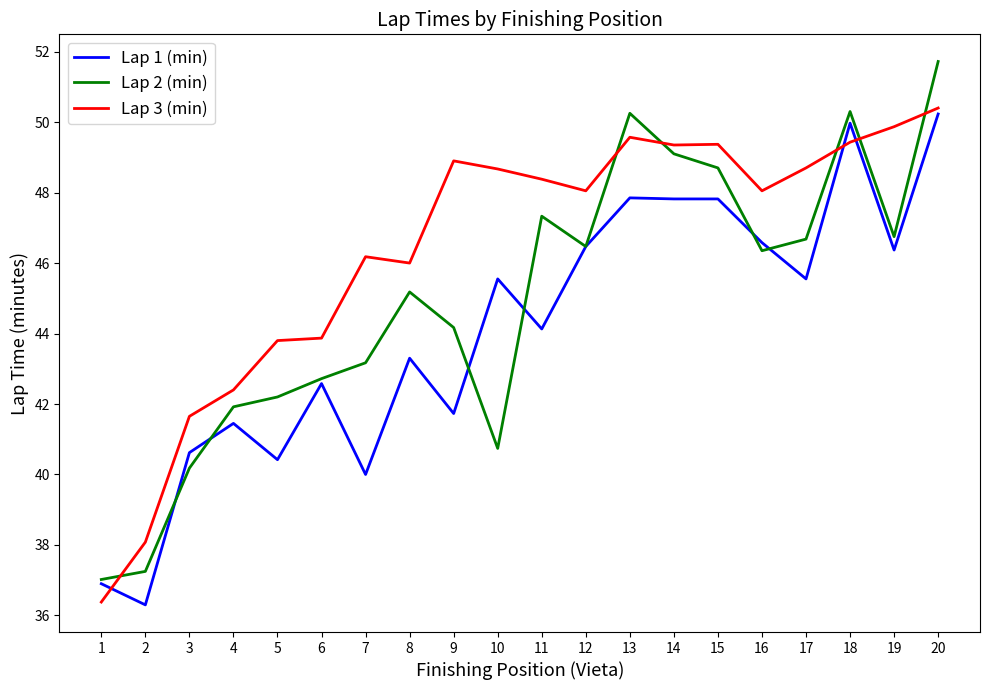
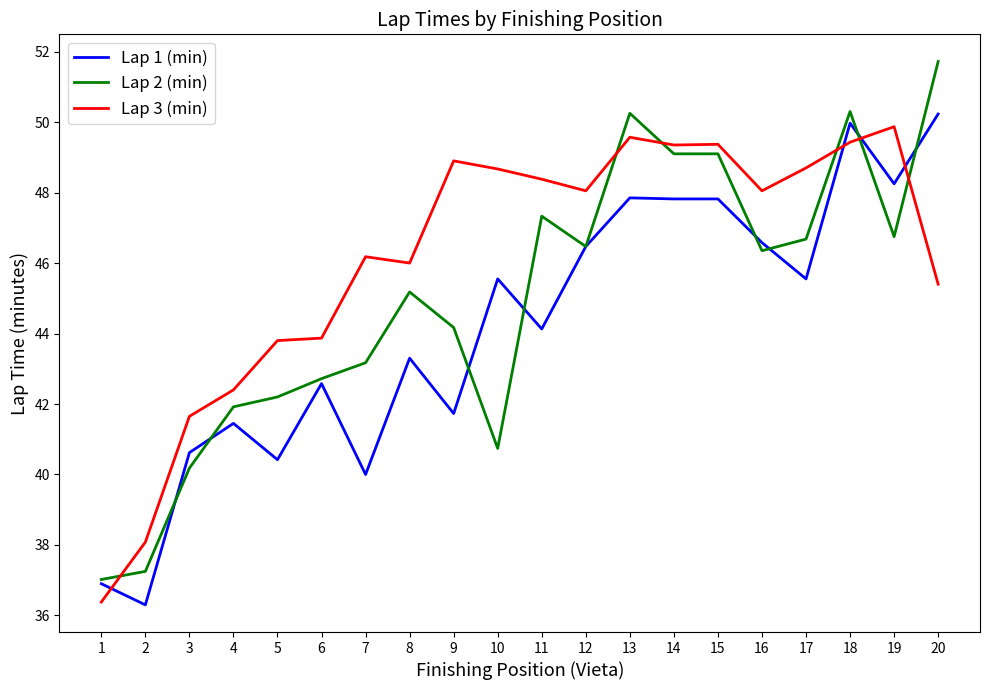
  {
    "Lap 1 (min)": {
      "1": 36.9,
      "2": 36.3,
      "3": 40.6,
      "4": 41.5,
      "5": 40.4,
      "6": 42.6,
      "7": 40.0,
      "8": 43.3,
      "9": 41.7,
      "10": 45.6,
      "11": 44.1,
      "13": 47.9,
      "14": 47.8,
      "15": 47.8,
      "16": 46.6,
      "17": 45.6,
      "18": 50.0,
-     "19": 46.4,
+     "19": 48.3,
      "20": 50.2
    },
    "Lap 2 (min)": {
      "1": 37.0,
      "2": 37.3,
      "3": 40.2,
      "4": 41.9,
      "5": 42.2,
      "6": 42.7,
      "7": 43.2,
      "8": 45.2,
      "9": 44.2,
      "10": 40.7,
      "11": 47.3,
      "13": 50.3,
      "14": 49.1,
-     "15": 48.7,
+     "15": 49.1,
      "16": 46.4,
      "17": 46.7,
      "18": 50.3,
      "19": 46.8,
      "20": 51.7
    },
    "Lap 3 (min)": {
      "1": 36.4,
      "2": 38.1,
      "3": 41.7,
      "4": 42.4,
      "5": 43.8,
      "6": 43.9,
      "7": 46.2,
      "8": 46.0,
      "9": 48.9,
      "10": 48.7,
      "11": 48.4,
      "12": 48.1,
      "13": 49.6,
      "14": 49.4,
      "15": 49.4,
      "16": 48.1,
      "17": 48.7,
      "18": 49.4,
      "19": 49.9,
-     "20": 50.4
+     "20": 45.4
    }
  }
